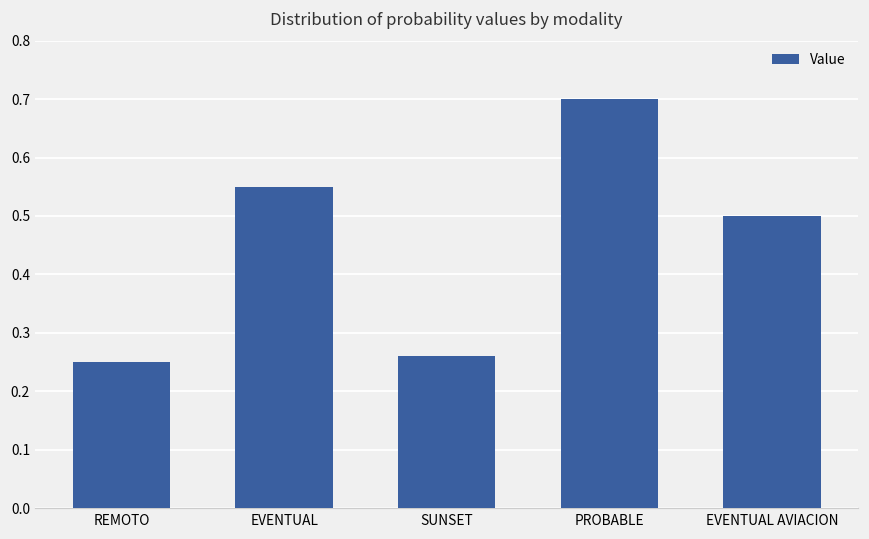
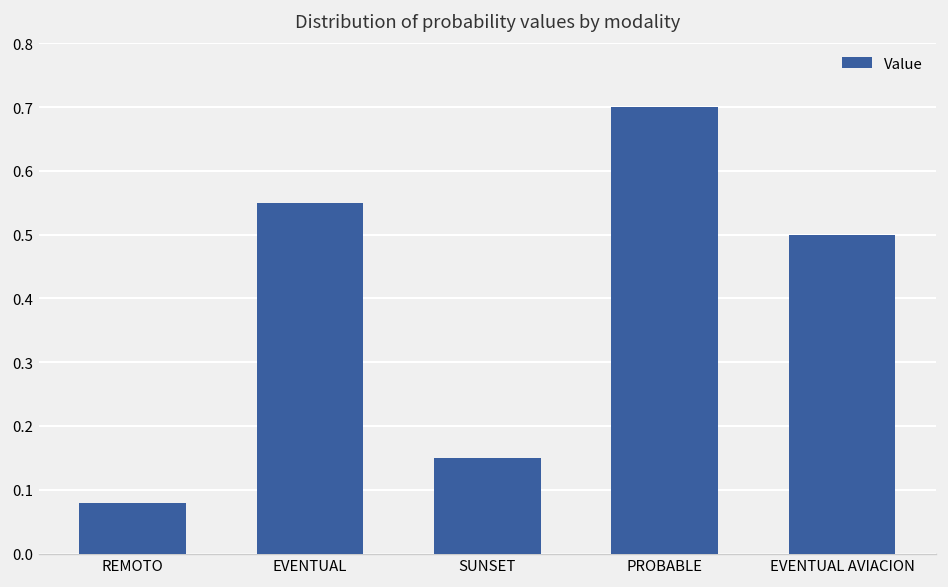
  {
-   "REMOTO": 0.25,
+   "REMOTO": 0.08,
    "EVENTUAL": 0.55,
-   "SUNSET": 0.26,
+   "SUNSET": 0.15,
    "PROBABLE": 0.70,
    "EVENTUAL AVIACION": 0.50
  }
